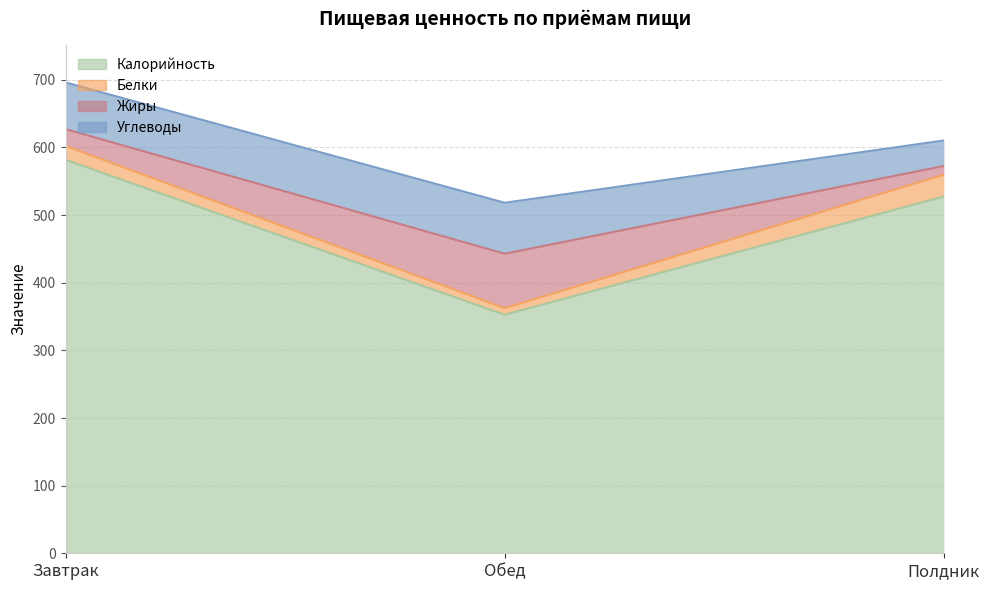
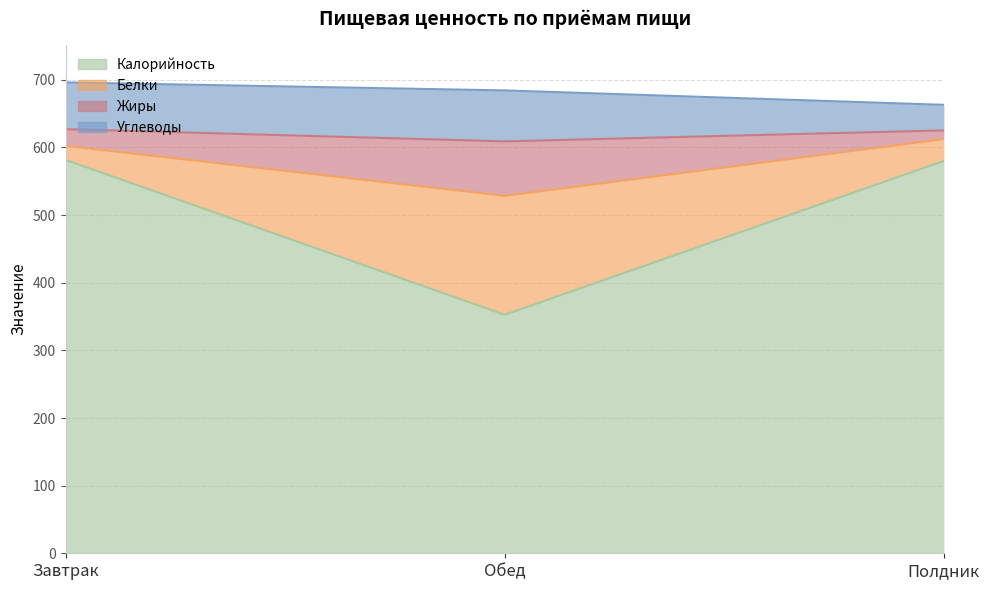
  {
    "Калорийность": {
      "Завтрак": 580,
      "Обед": 350,
-     "Полдник": 530
+     "Полдник": 580
    },
    "Белки": {
      "Завтрак": 20,
-     "Обед": 10,
+     "Обед": 180,
      "Полдник": 30
    },
    "Жиры": {
      "Завтрак": 20,
      "Обед": 80,
      "Полдник": 10
    },
    "Углеводы": {
      "Завтрак": 70,
      "Обед": 80,
      "Полдник": 40
    }
  }
